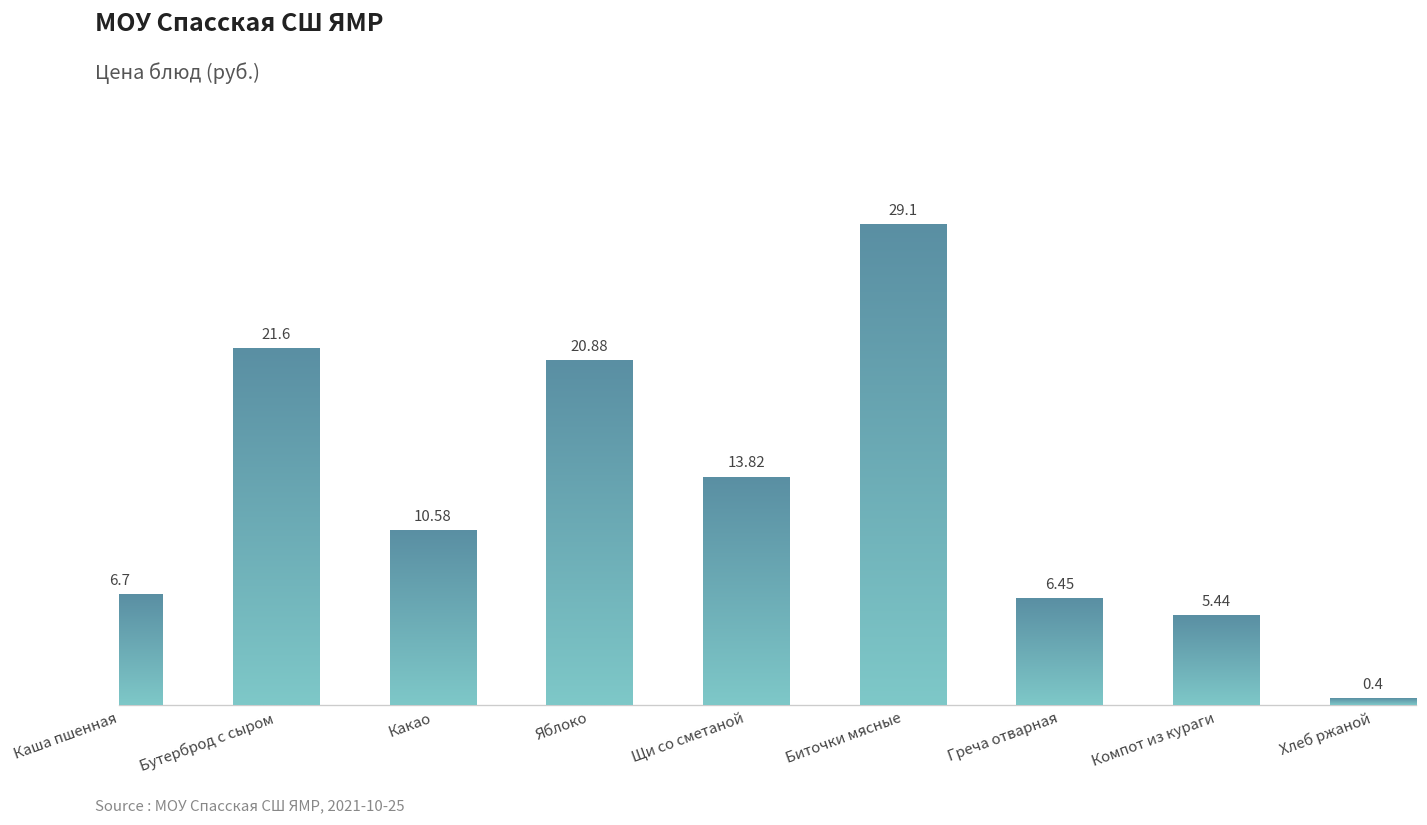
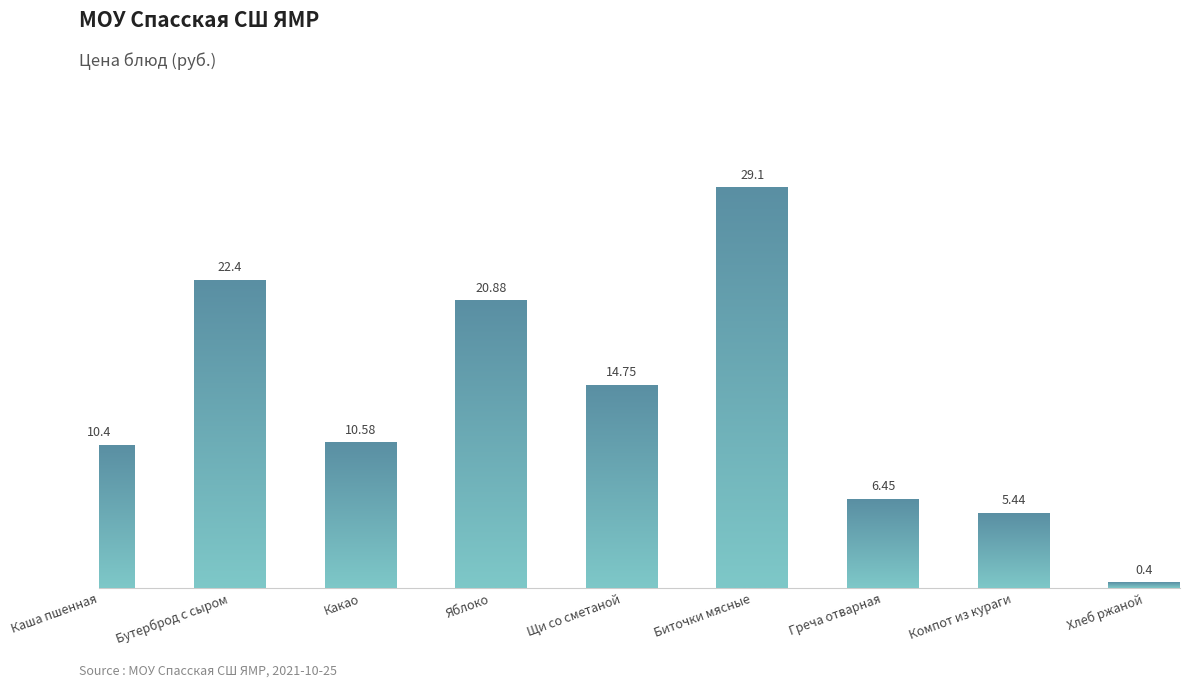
  {
-   "Каша пшенная": 6.7,
-   "Бутерброд с сыром": 21.6,
+   "Каша пшенная": 10.4,
+   "Бутерброд с сыром": 22.4,
    "Какао": 10.58,
    "Яблоко": 20.88,
-   "Щи со сметаной": 13.82,
+   "Щи со сметаной": 14.75,
    "Биточки мясные": 29.1,
    "Греча отварная": 6.45,
    "Компот из кураги": 5.44,
    "Хлеб ржаной": 0.4
  }
